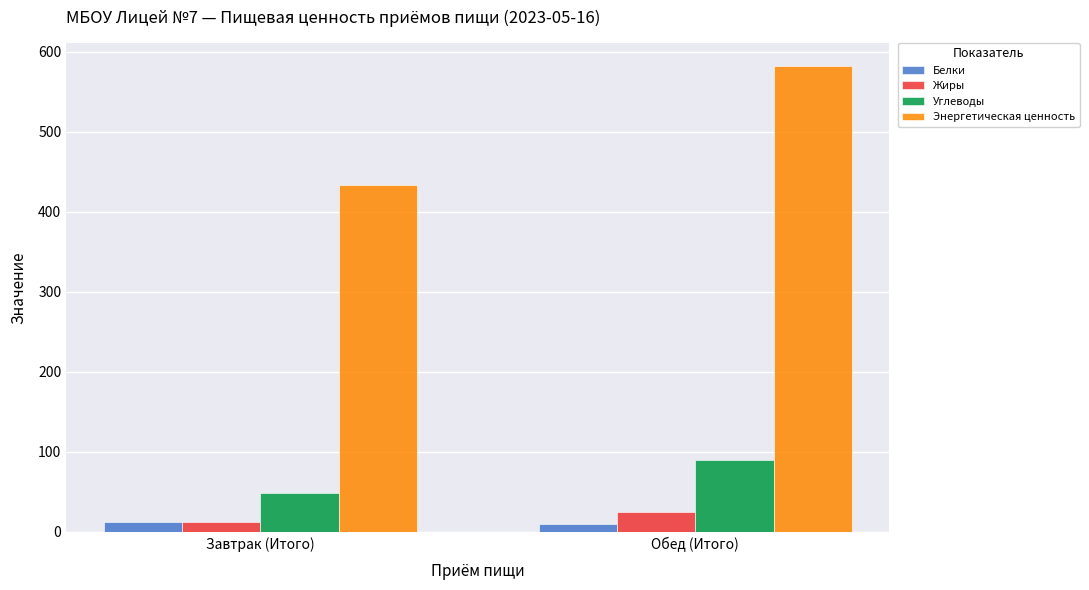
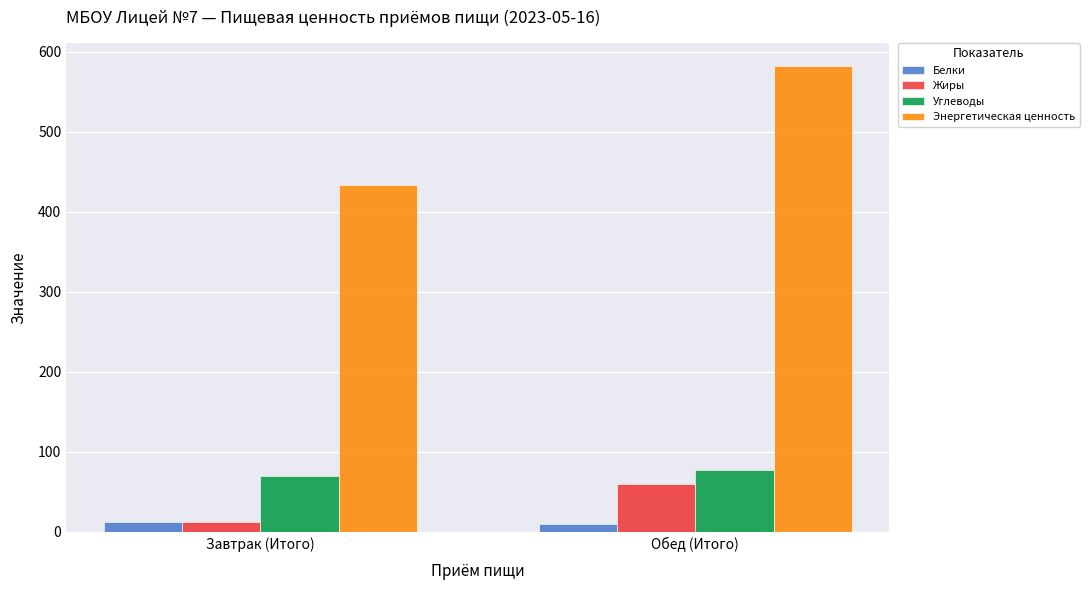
  {
    "Белки": {
      "Завтрак (Итого)": 10,
      "Обед (Итого)": 10
    },
    "Жиры": {
      "Завтрак (Итого)": 10,
-     "Обед (Итого)": 30
+     "Обед (Итого)": 60
    },
    "Углеводы": {
-     "Завтрак (Итого)": 50,
-     "Обед (Итого)": 90
+     "Завтрак (Итого)": 70,
+     "Обед (Итого)": 80
    },
    "Энергетическая ценность": {
      "Завтрак (Итого)": 430,
      "Обед (Итого)": 580
    }
  }
